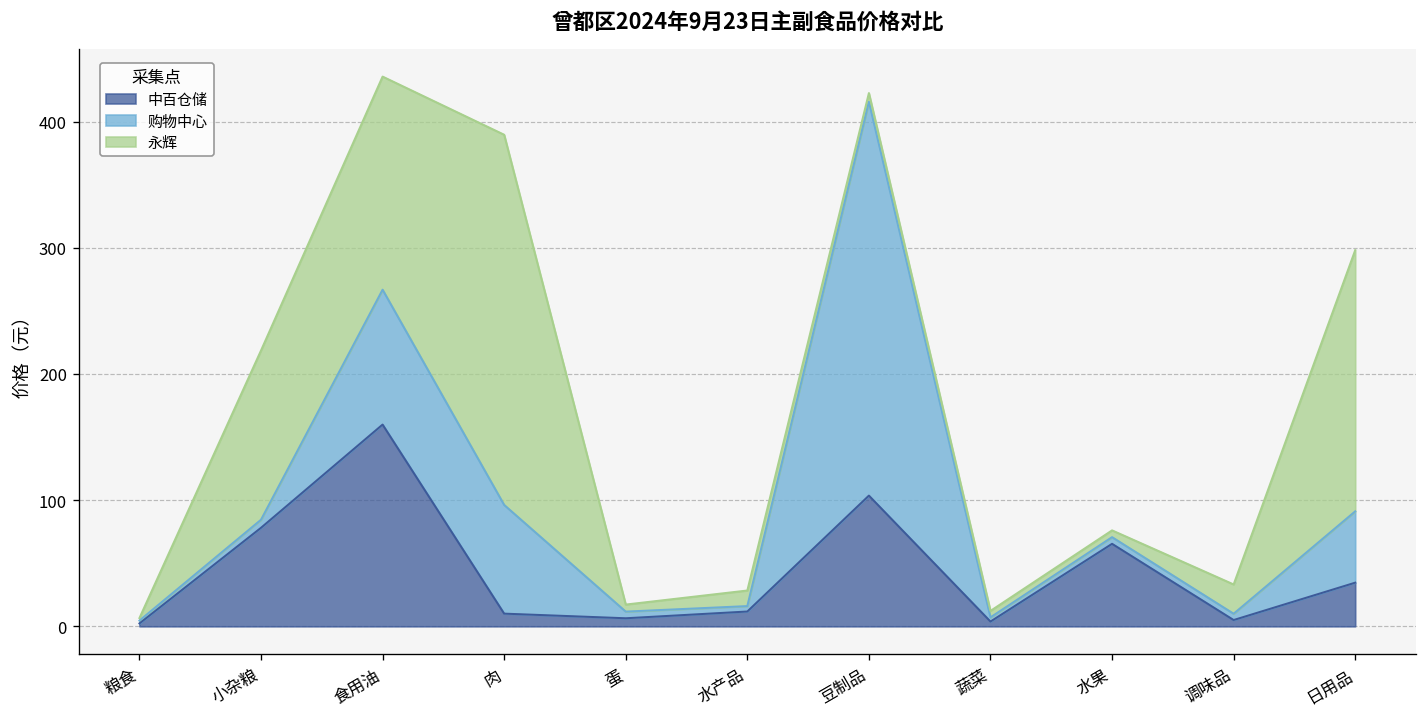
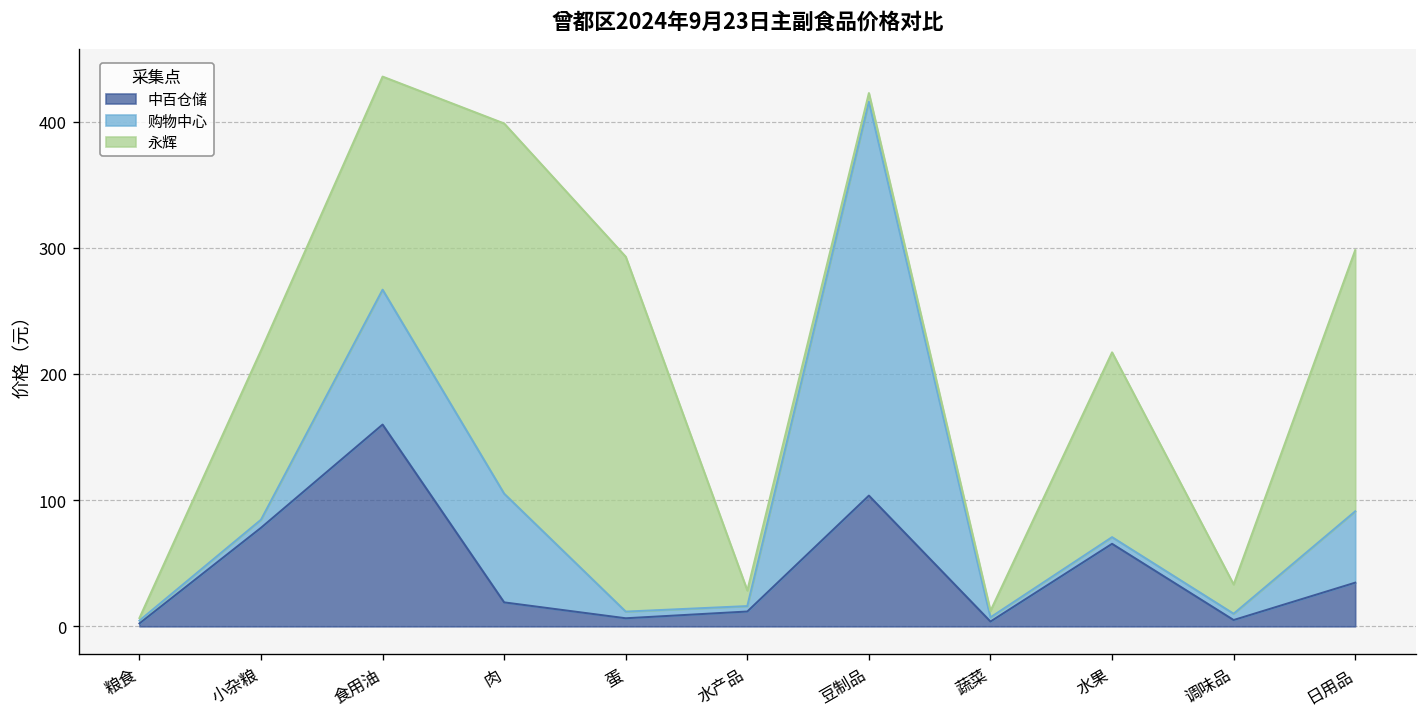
  {
    "中百仓储": {
      "小杂粮": 78,
      "食用油": 160,
-     "肉": 10,
+     "肉": 19,
      "蛋": 6,
      "水产品": 12,
      "豆制品": 104,
      "蔬菜": 4,
      "水果": 65,
      "调味品": 5,
      "日用品": 35
    },
    "购物中心": {
      "小杂粮": 6,
      "食用油": 107,
      "肉": 86,
      "蛋": 5,
      "水产品": 4,
      "豆制品": 312,
      "蔬菜": 3,
      "水果": 5,
      "调味品": 5,
      "日用品": 57
    },
    "永辉": {
      "小杂粮": 134,
      "食用油": 169,
      "肉": 293,
-     "蛋": 6,
+     "蛋": 281,
      "水产品": 12,
      "豆制品": 7,
      "蔬菜": 5,
-     "水果": 5,
+     "水果": 146,
      "调味品": 23,
      "日用品": 207
    }
  }
